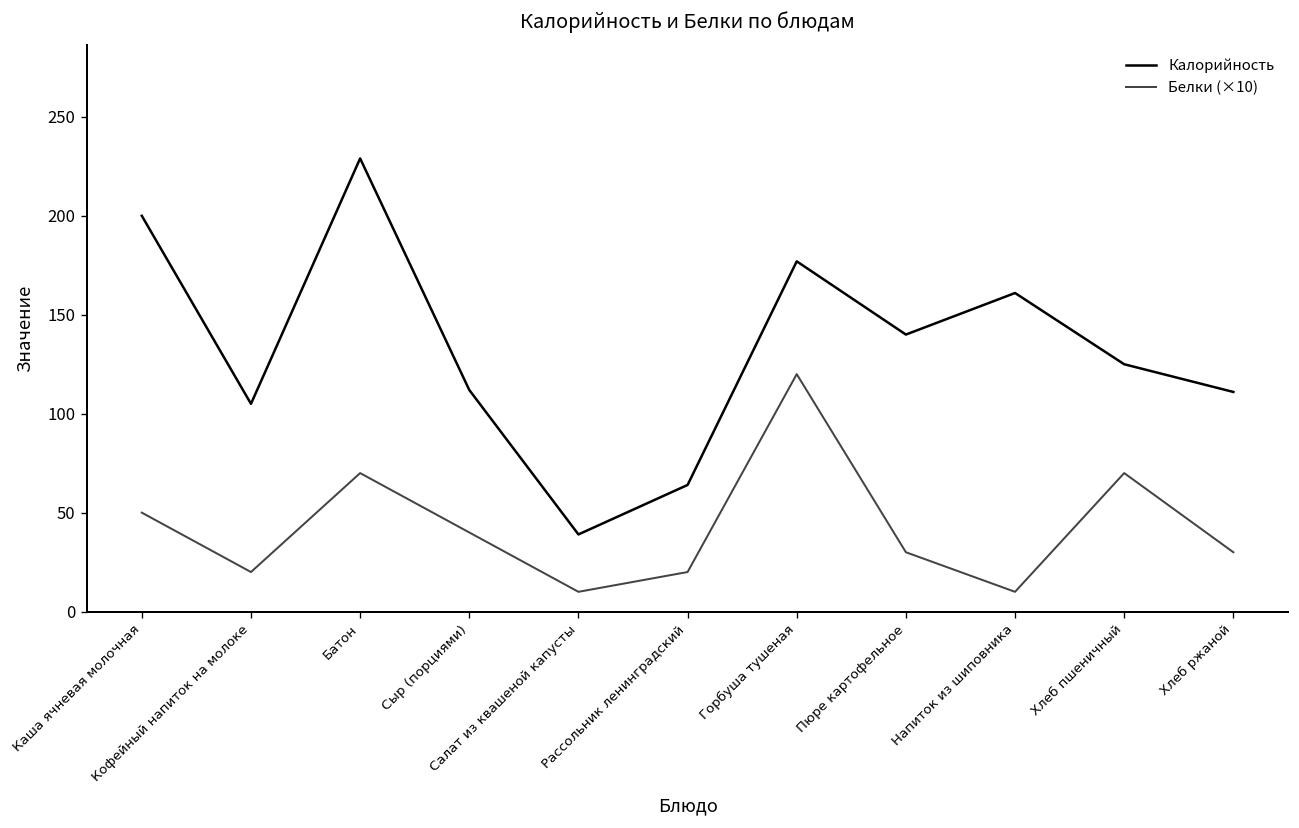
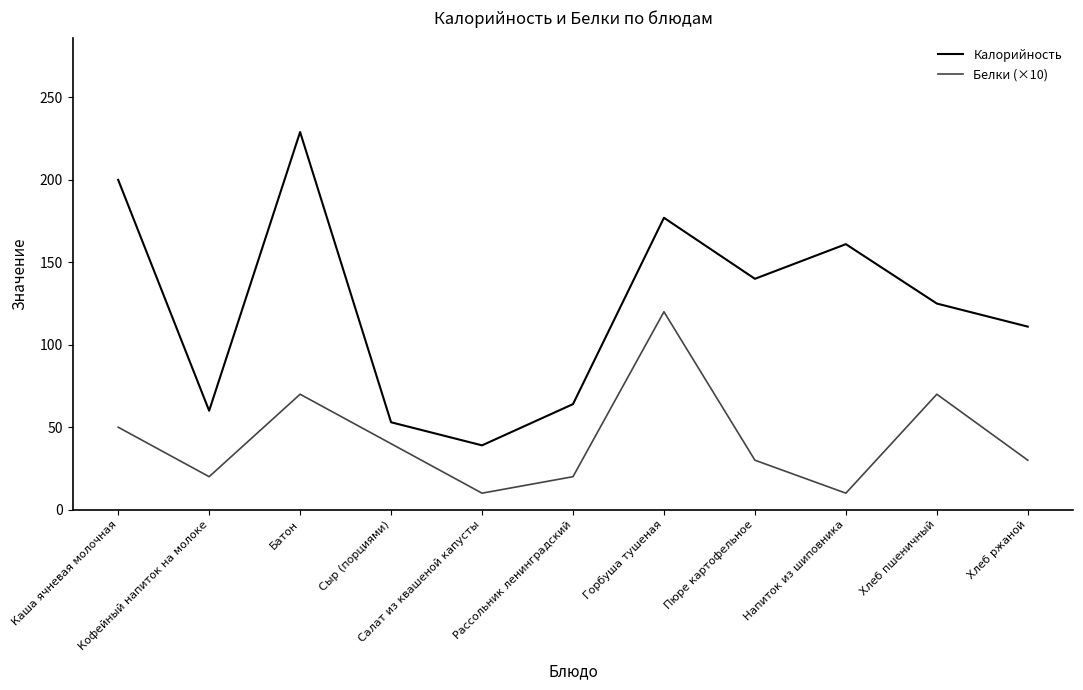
  {
    "Калорийность": {
      "Каша ячневая молочная": 200,
-     "Кофейный напиток на молоке": 105,
+     "Кофейный напиток на молоке": 60,
      "Батон": 229,
-     "Сыр (порциями)": 112,
+     "Сыр (порциями)": 53,
      "Салат из квашеной капусты": 39,
      "Рассольник ленинградский": 64,
      "Горбуша тушеная": 177,
      "Пюре картофельное": 140,
      "Напиток из шиповника": 161,
      "Хлеб пшеничный": 125,
      "Хлеб ржаной": 111
    },
    "Белки (×10)": {
      "Каша ячневая молочная": 50,
      "Кофейный напиток на молоке": 20,
      "Батон": 70,
      "Сыр (порциями)": 40,
      "Салат из квашеной капусты": 10,
      "Рассольник ленинградский": 20,
      "Горбуша тушеная": 120,
      "Пюре картофельное": 30,
      "Напиток из шиповника": 10,
      "Хлеб пшеничный": 70,
      "Хлеб ржаной": 30
    }
  }
